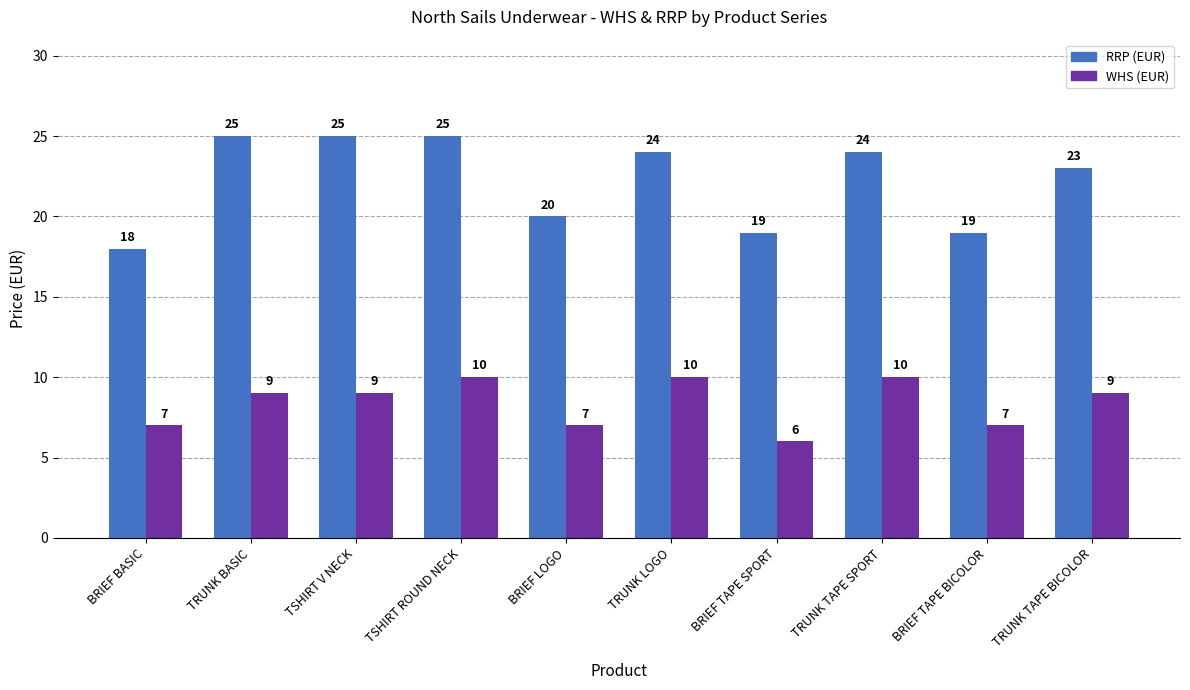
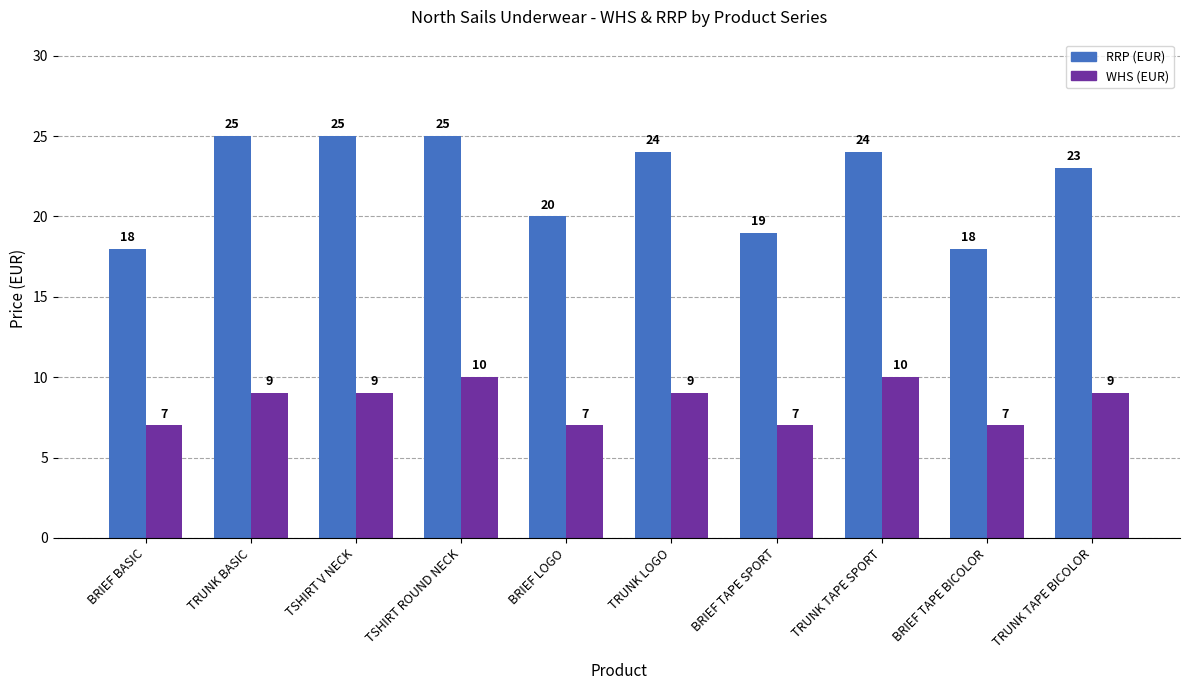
  {
    "RRP (EUR)": {
      "BRIEF BASIC": 18,
      "TRUNK BASIC": 25,
      "TSHIRT V NECK": 25,
      "TSHIRT ROUND NECK": 25,
      "BRIEF LOGO": 20,
      "TRUNK LOGO": 24,
      "BRIEF TAPE SPORT": 19,
      "TRUNK TAPE SPORT": 24,
-     "BRIEF TAPE BICOLOR": 19,
+     "BRIEF TAPE BICOLOR": 18,
      "TRUNK TAPE BICOLOR": 23
    },
    "WHS (EUR)": {
      "BRIEF BASIC": 7,
      "TRUNK BASIC": 9,
      "TSHIRT V NECK": 9,
      "TSHIRT ROUND NECK": 10,
      "BRIEF LOGO": 7,
-     "TRUNK LOGO": 10,
-     "BRIEF TAPE SPORT": 6,
+     "TRUNK LOGO": 9,
+     "BRIEF TAPE SPORT": 7,
      "TRUNK TAPE SPORT": 10,
      "BRIEF TAPE BICOLOR": 7,
      "TRUNK TAPE BICOLOR": 9
    }
  }
